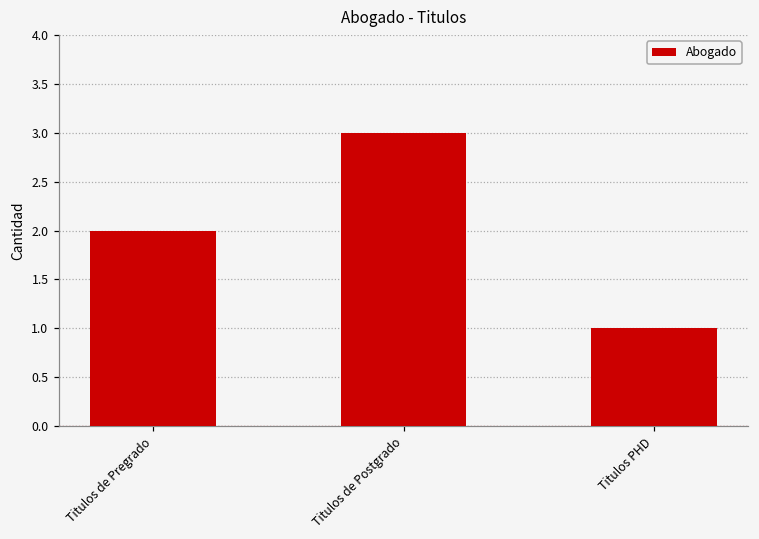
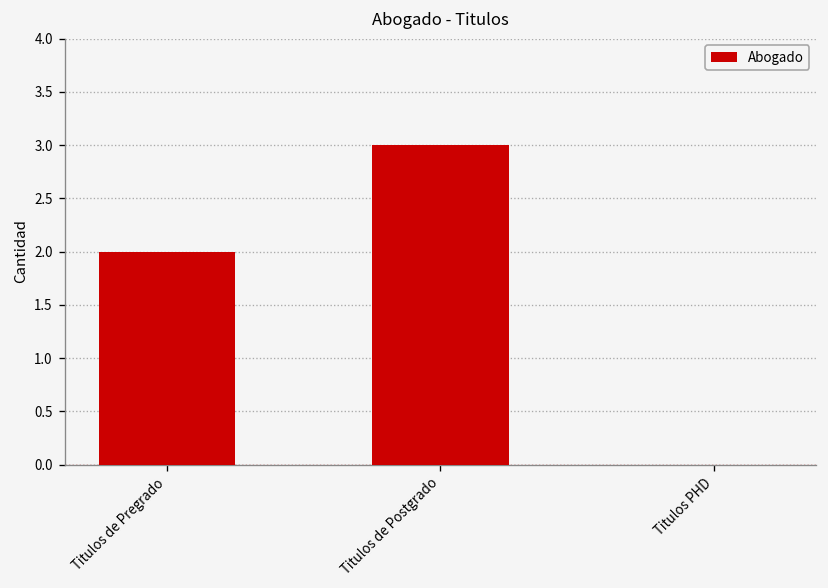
  {
    "Titulos de Pregrado": 2,
    "Titulos de Postgrado": 3,
-   "Titulos PHD": 1
+   "Titulos PHD": 0
  }
